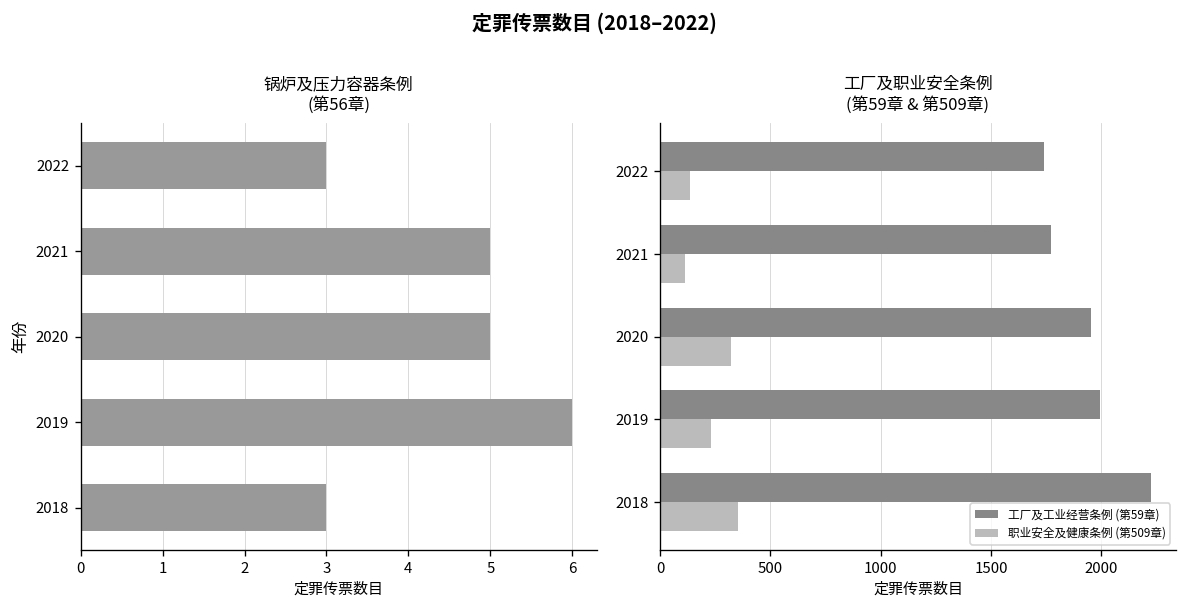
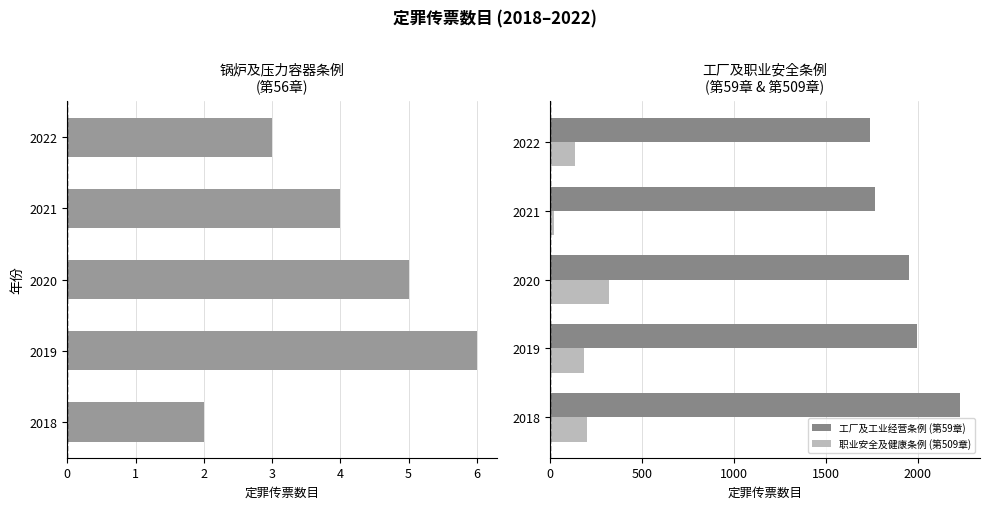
  {
    "锅炉及压力容器条例 (第56章)": {
      "2022": 3,
-     "2021": 5,
+     "2021": 4,
      "2020": 5,
      "2019": 6,
-     "2018": 3
+     "2018": 2
    },
    "工厂及职业安全条例 (第59章 & 第509章)": {
      "工厂及工业经营条例 (第59章)": {
        "2022": 1740,
        "2021": 1770,
        "2020": 1950,
        "2019": 2000,
        "2018": 2230
      },
      "职业安全及健康条例 (第509章)": {
        "2022": 140,
-       "2021": 110,
+       "2021": 20,
        "2020": 320,
-       "2019": 230,
-       "2018": 350
+       "2019": 190,
+       "2018": 200
      }
    }
  }
